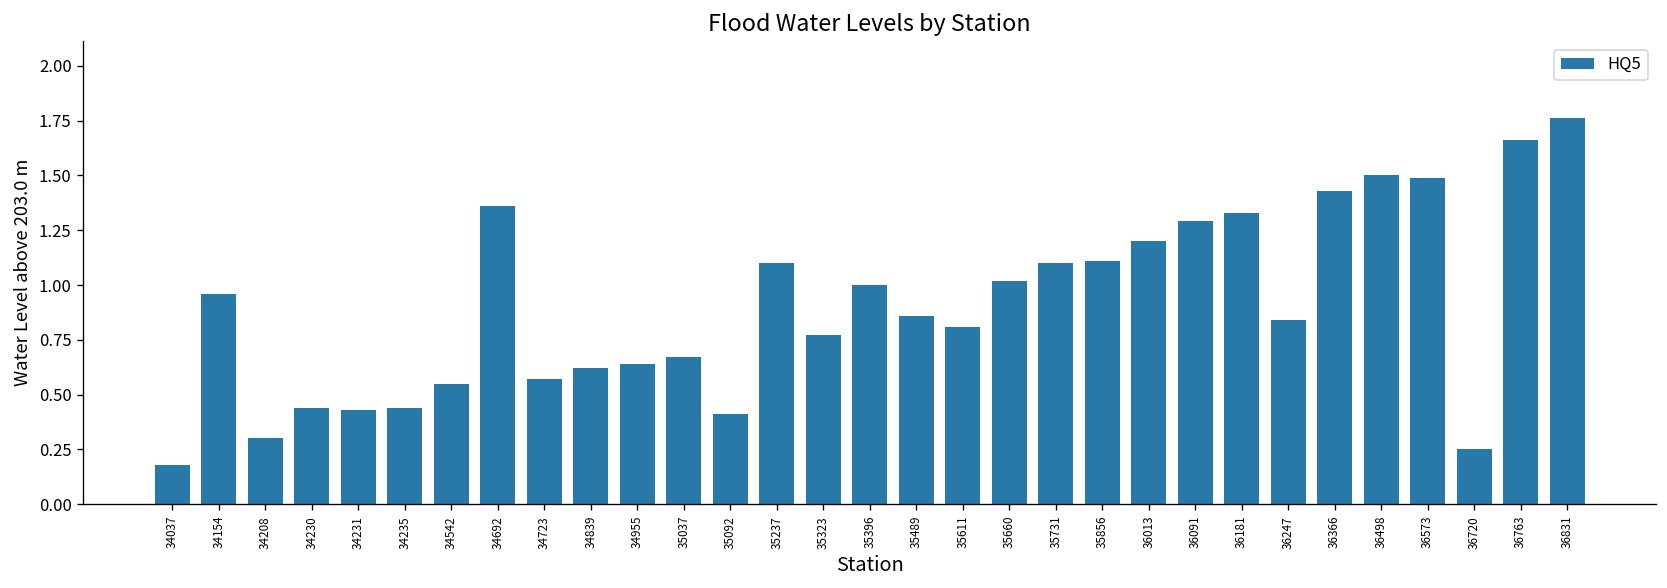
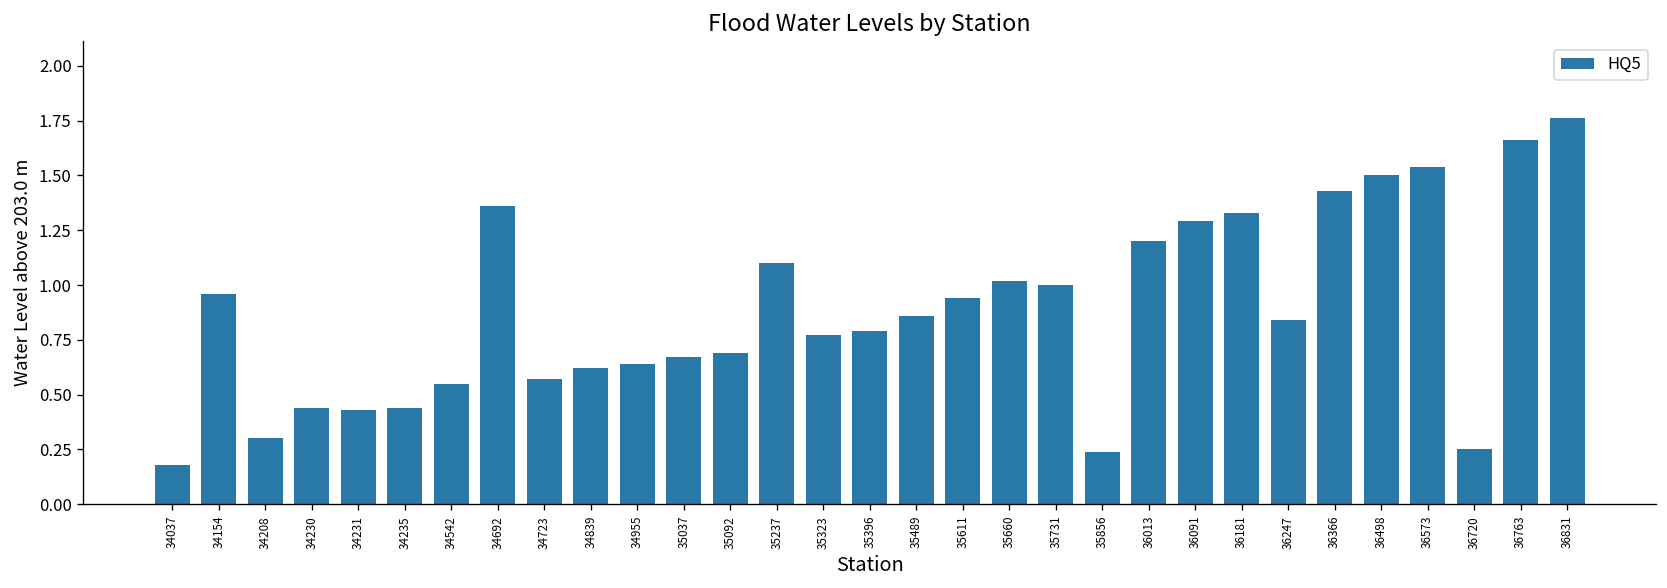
  {
    "34037": 0.18,
    "34154": 0.96,
    "34208": 0.30,
    "34230": 0.44,
    "34231": 0.43,
    "34235": 0.44,
    "34542": 0.55,
    "34692": 1.36,
    "34723": 0.57,
    "34839": 0.62,
    "34955": 0.64,
    "35037": 0.67,
-   "35092": 0.41,
+   "35092": 0.69,
    "35237": 1.10,
    "35323": 0.77,
-   "35396": 1.00,
+   "35396": 0.79,
    "35489": 0.86,
-   "35611": 0.81,
+   "35611": 0.94,
    "35660": 1.02,
-   "35731": 1.10,
-   "35856": 1.11,
+   "35731": 1.00,
+   "35856": 0.24,
    "36013": 1.20,
    "36091": 1.29,
    "36181": 1.33,
    "36247": 0.84,
    "36366": 1.43,
    "36498": 1.50,
-   "36573": 1.49,
+   "36573": 1.54,
    "36720": 0.25,
    "36763": 1.66,
    "36831": 1.76
  }
